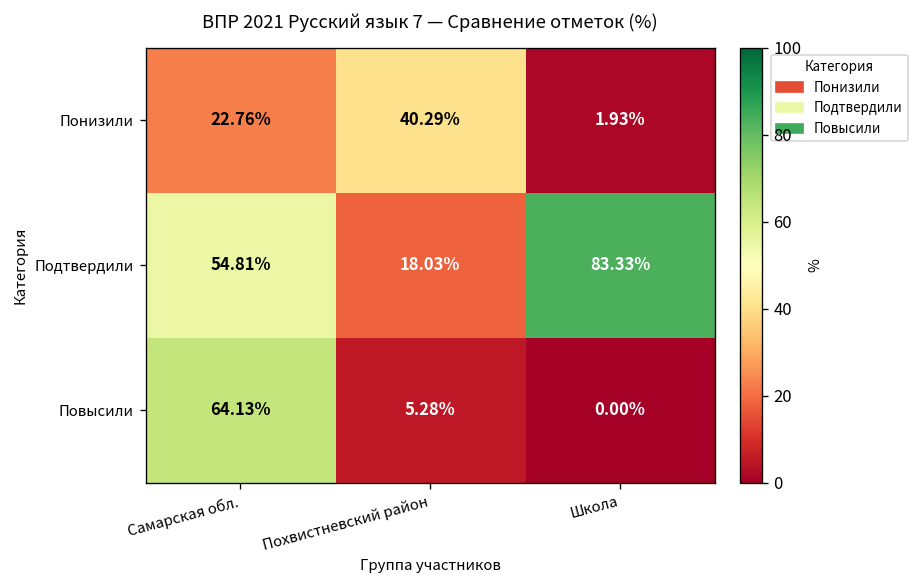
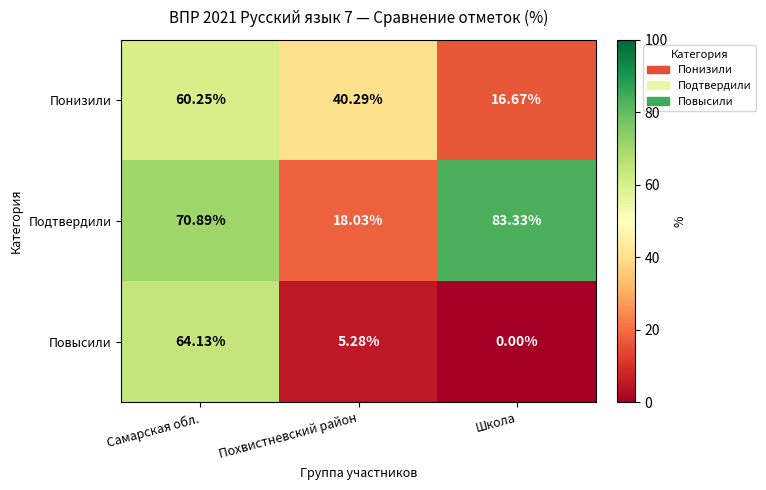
  {
    "Понизили": {
-     "Самарская обл.": "22.76%",
+     "Самарская обл.": "60.25%",
      "Похвистневский район": "40.29%",
-     "Школа": "1.93%"
+     "Школа": "16.67%"
    },
    "Подтвердили": {
-     "Самарская обл.": "54.81%",
+     "Самарская обл.": "70.89%",
      "Похвистневский район": "18.03%",
      "Школа": "83.33%"
    },
    "Повысили": {
      "Самарская обл.": "64.13%",
      "Похвистневский район": "5.28%",
      "Школа": "0.00%"
    }
  }
